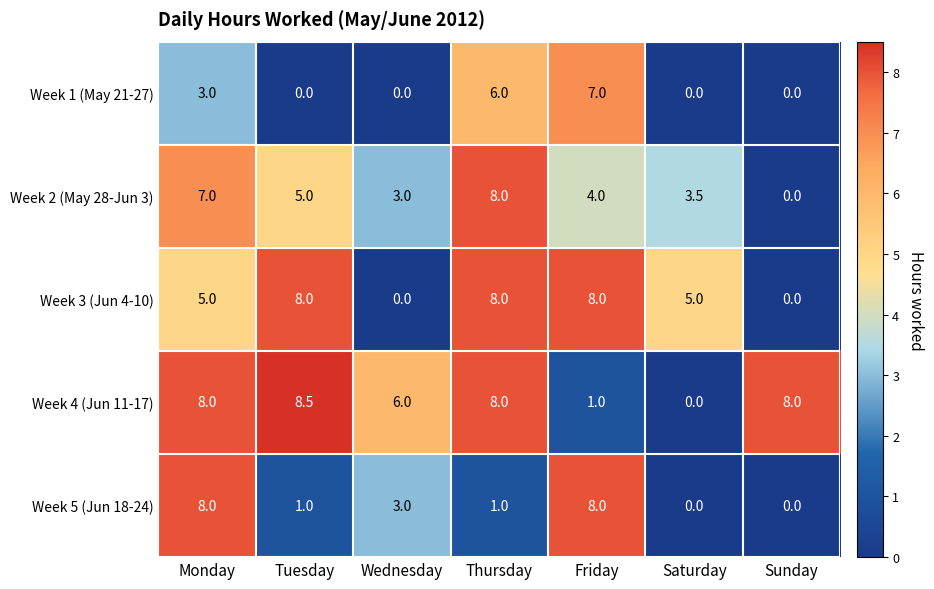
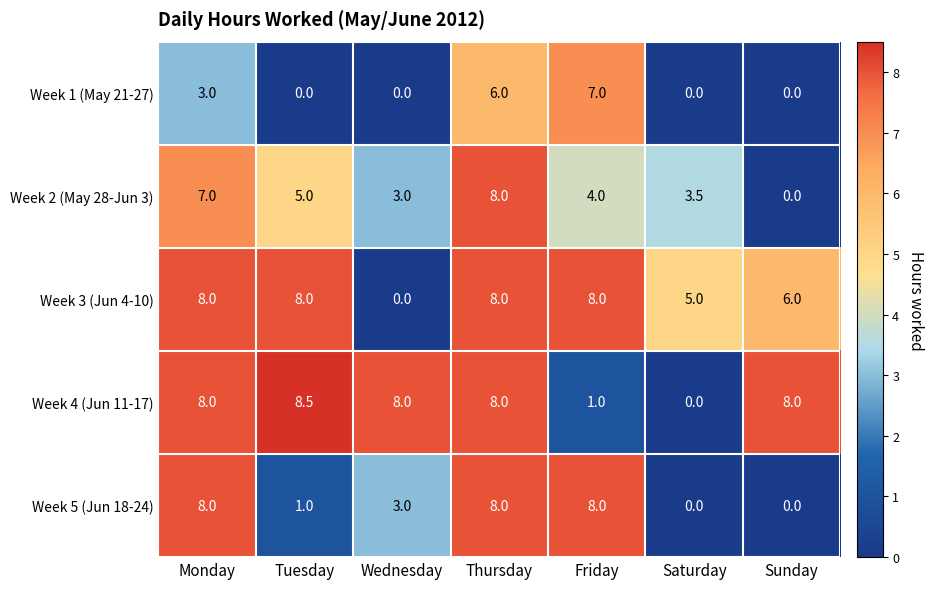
  {
    "Week 1 (May 21-27)": {
      "Monday": 3.0,
      "Tuesday": 0.0,
      "Wednesday": 0.0,
      "Thursday": 6.0,
      "Friday": 7.0,
      "Saturday": 0.0,
      "Sunday": 0.0
    },
    "Week 2 (May 28-Jun 3)": {
      "Monday": 7.0,
      "Tuesday": 5.0,
      "Wednesday": 3.0,
      "Thursday": 8.0,
      "Friday": 4.0,
      "Saturday": 3.5,
      "Sunday": 0.0
    },
    "Week 3 (Jun 4-10)": {
-     "Monday": 5.0,
+     "Monday": 8.0,
      "Tuesday": 8.0,
      "Wednesday": 0.0,
      "Thursday": 8.0,
      "Friday": 8.0,
      "Saturday": 5.0,
-     "Sunday": 0.0
+     "Sunday": 6.0
    },
    "Week 4 (Jun 11-17)": {
      "Monday": 8.0,
      "Tuesday": 8.5,
-     "Wednesday": 6.0,
+     "Wednesday": 8.0,
      "Thursday": 8.0,
      "Friday": 1.0,
      "Saturday": 0.0,
      "Sunday": 8.0
    },
    "Week 5 (Jun 18-24)": {
      "Monday": 8.0,
      "Tuesday": 1.0,
      "Wednesday": 3.0,
-     "Thursday": 1.0,
+     "Thursday": 8.0,
      "Friday": 8.0,
      "Saturday": 0.0,
      "Sunday": 0.0
    }
  }
